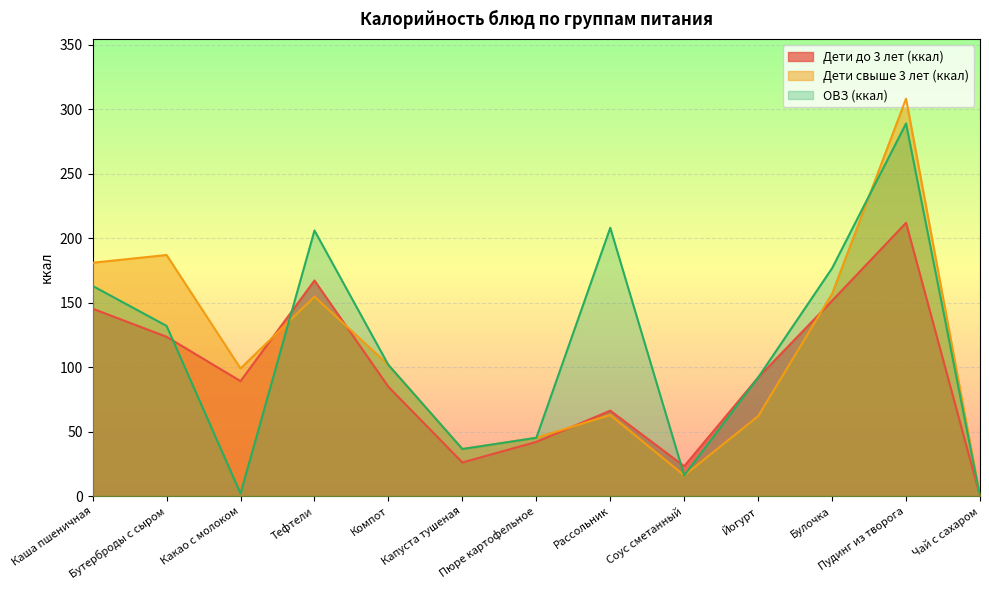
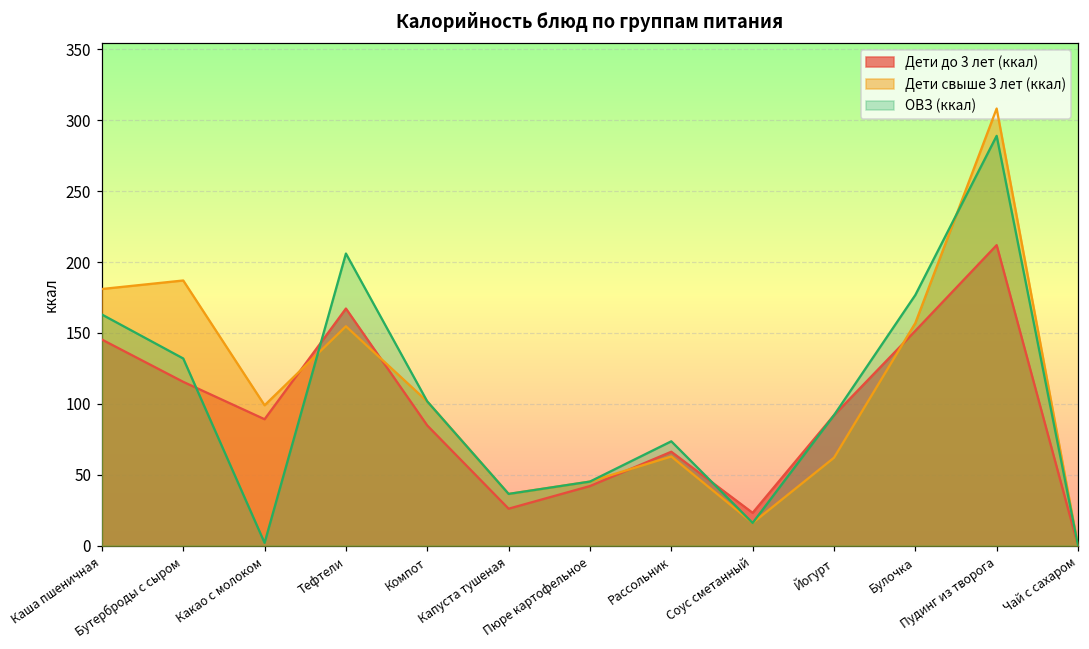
  {
    "Дети до 3 лет (ккал)": {
      "Каша пшеничная": 145,
-     "Бутерброды с сыром": 124,
+     "Бутерброды с сыром": 116,
      "Какао с молоком": 89,
      "Тефтели": 167,
      "Компот": 85,
      "Капуста тушеная": 26,
      "Пюре картофельное": 42,
      "Рассольник": 66,
      "Соус сметанный": 23,
      "Булочка": 152,
      "Пудинг из творога": 212
    },
    "Дети свыше 3 лет (ккал)": {
      "Каша пшеничная": 181,
      "Бутерброды с сыром": 187,
      "Какао с молоком": 99,
      "Тефтели": 155,
      "Рассольник": 63,
      "Йогурт": 62,
      "Булочка": 157
    },
    "ОВЗ (ккал)": {
      "Каша пшеничная": 163,
      "Бутерброды с сыром": 132,
      "Какао с молоком": 2,
      "Тефтели": 206,
-     "Рассольник": 208,
+     "Рассольник": 74,
      "Булочка": 177,
      "Пудинг из творога": 289
    }
  }
